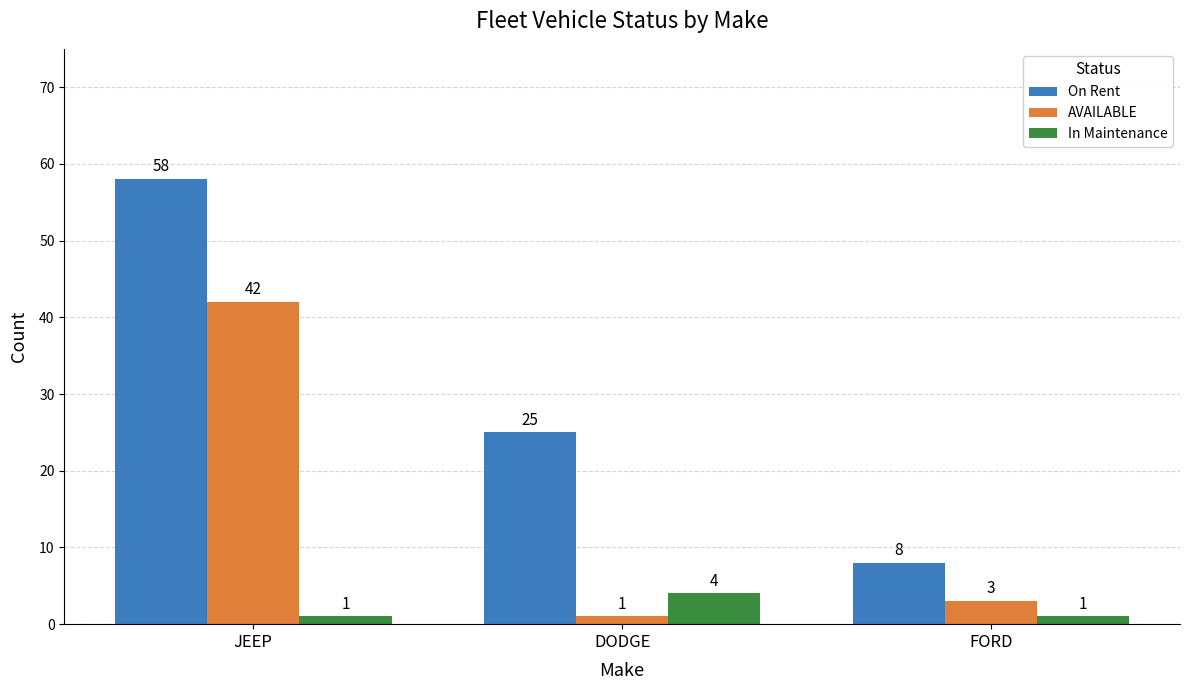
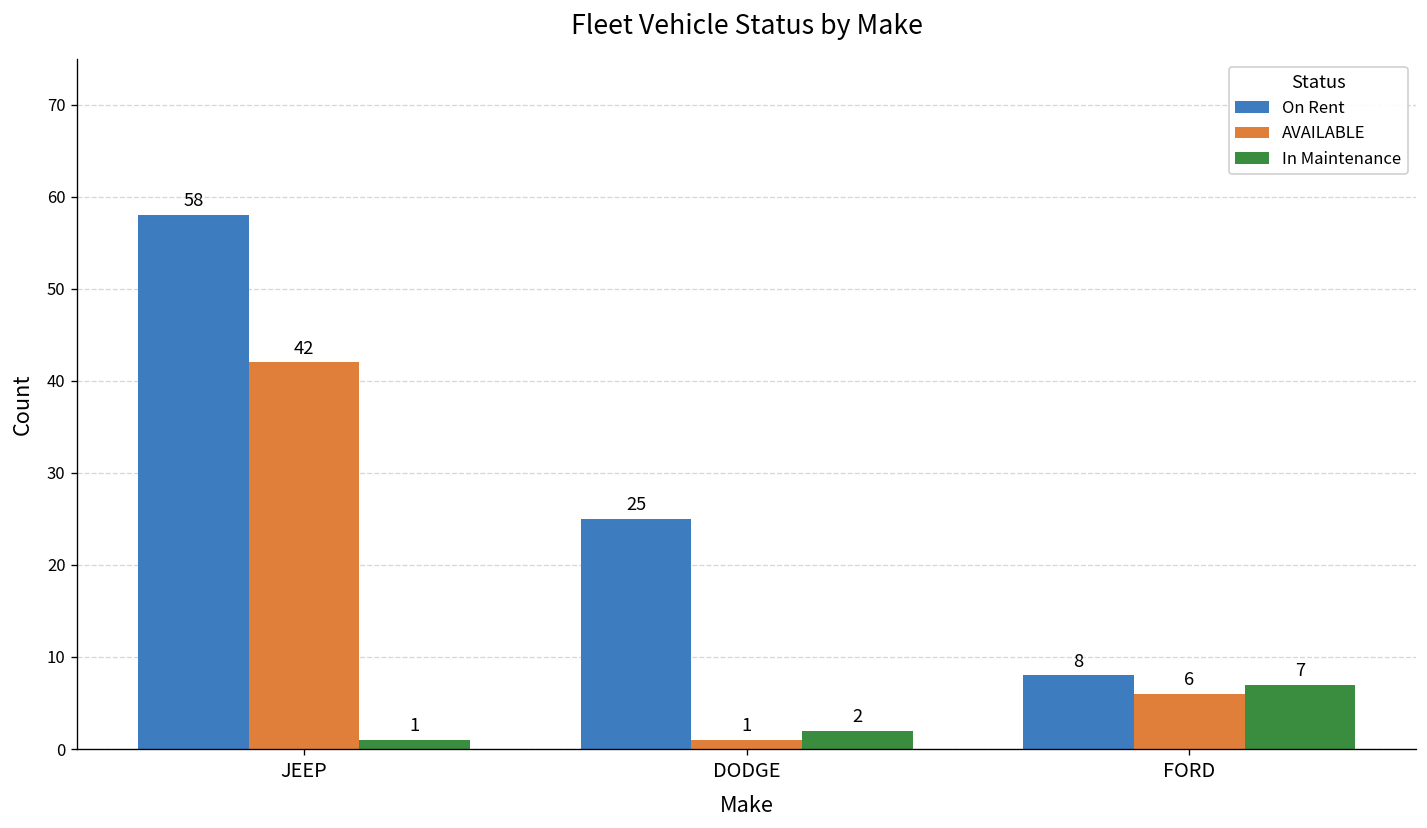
  {
    "On Rent": {
      "JEEP": 58,
      "DODGE": 25,
      "FORD": 8
    },
    "AVAILABLE": {
      "JEEP": 42,
      "DODGE": 1,
-     "FORD": 3
+     "FORD": 6
    },
    "In Maintenance": {
      "JEEP": 1,
-     "DODGE": 4,
-     "FORD": 1
+     "DODGE": 2,
+     "FORD": 7
    }
  }
